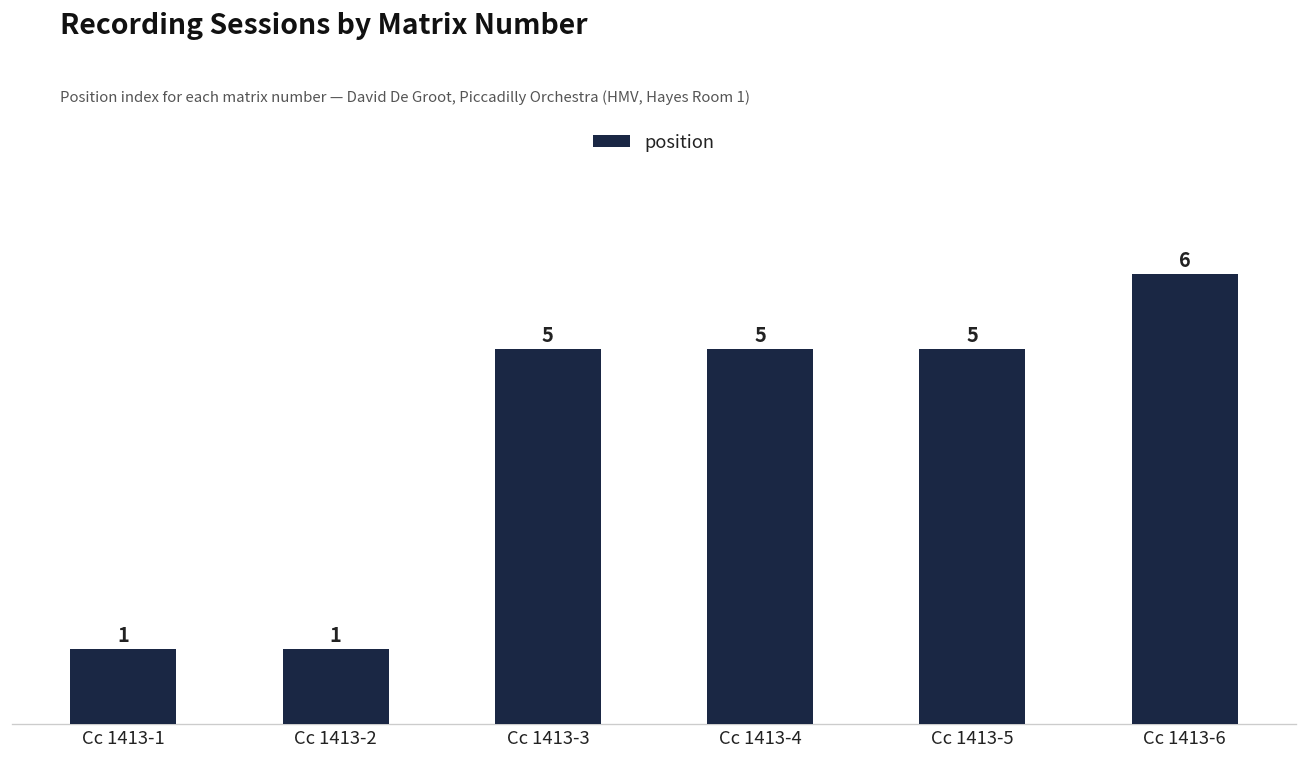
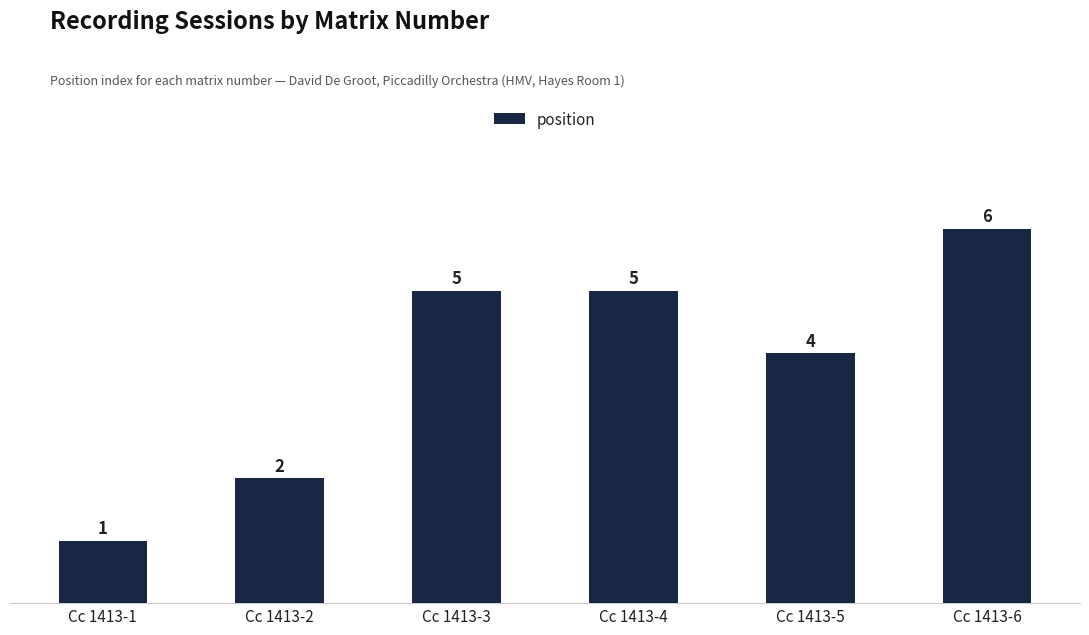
  {
    "Cc 1413-1": 1,
-   "Cc 1413-2": 1,
+   "Cc 1413-2": 2,
    "Cc 1413-3": 5,
    "Cc 1413-4": 5,
-   "Cc 1413-5": 5,
+   "Cc 1413-5": 4,
    "Cc 1413-6": 6
  }
